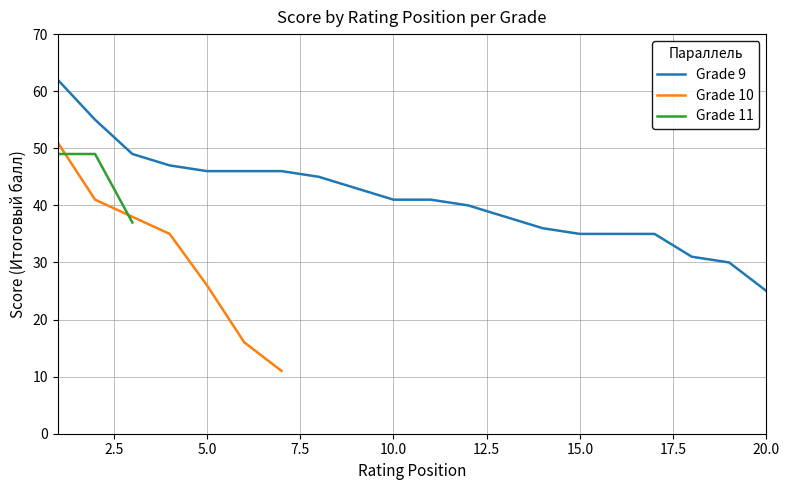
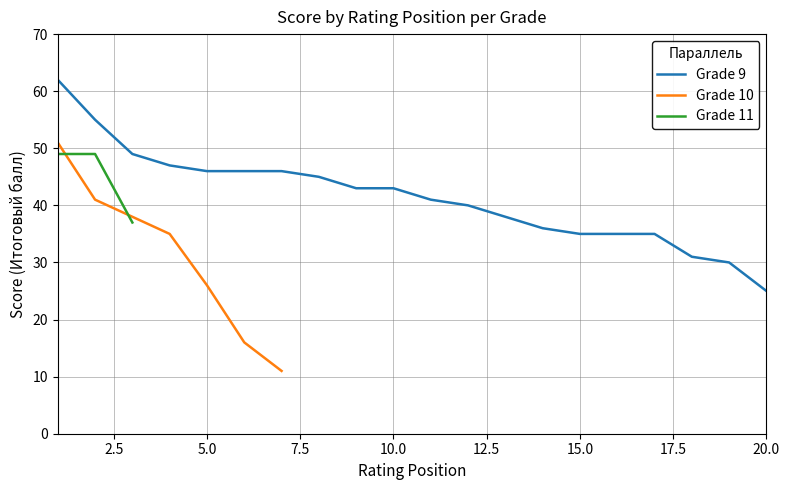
  {
    "Grade 9": {
      "5.0": 46,
-     "10.0": 41,
+     "10.0": 43,
      "15.0": 35,
      "20.0": 25
    },
    "Grade 10": {
      "5.0": 26
    }
  }
